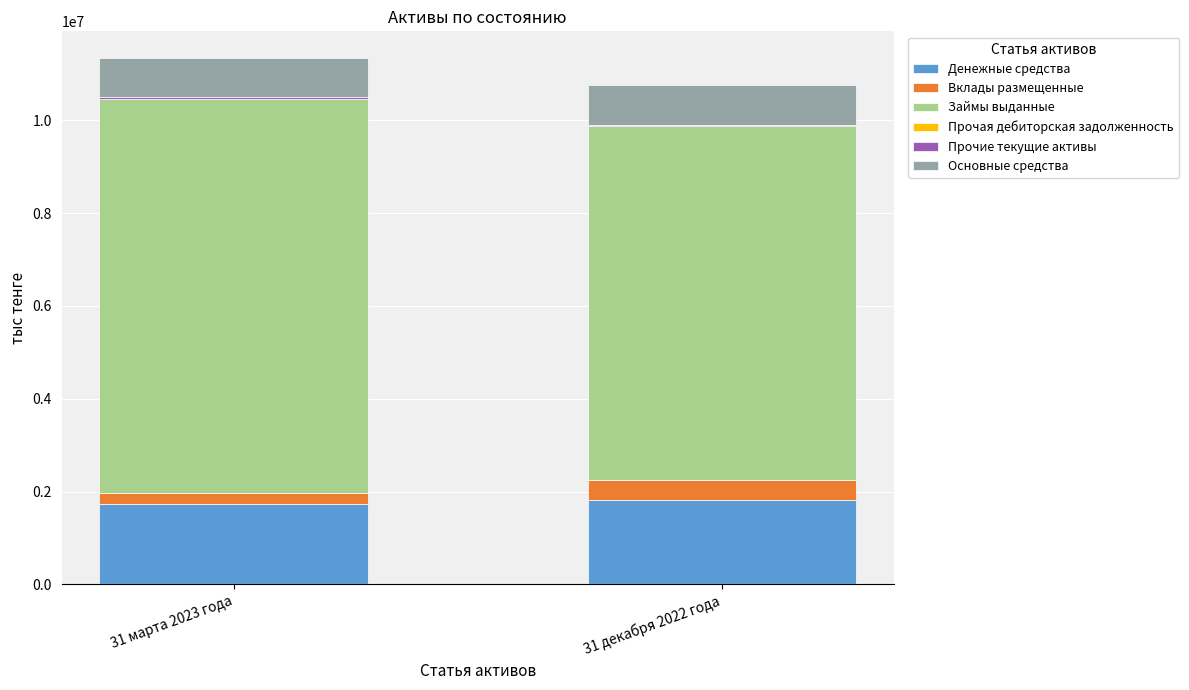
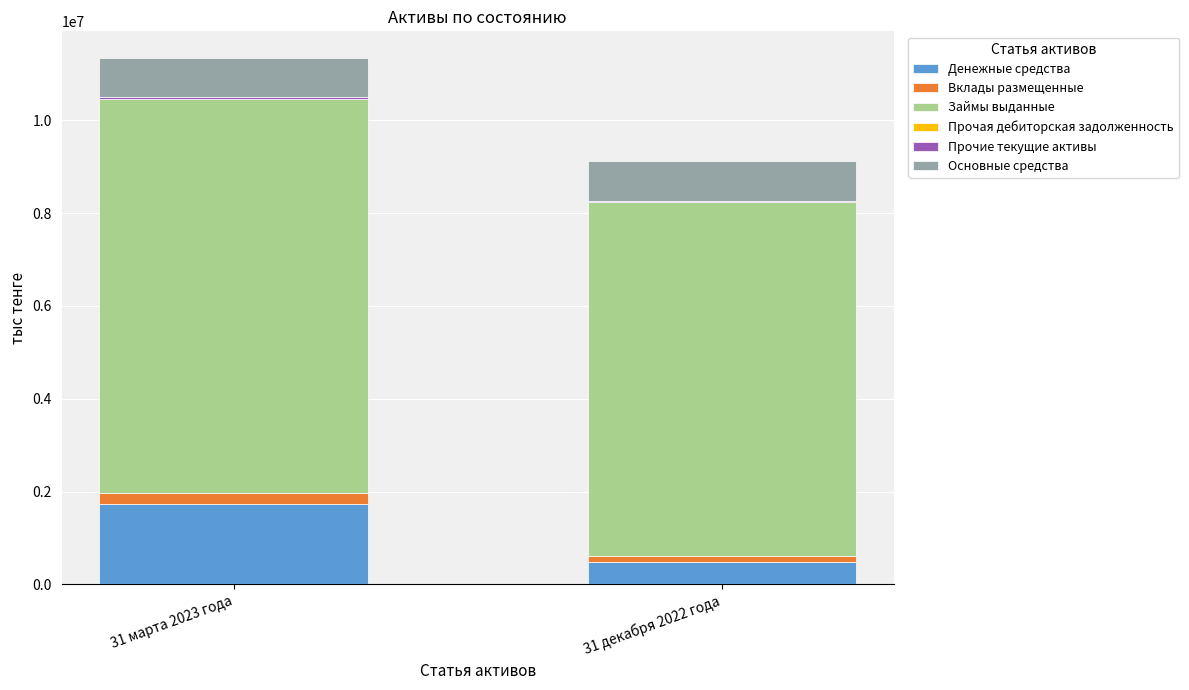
  {
    "Денежные средства": {
      "31 марта 2023 года": 1700000,
-     "31 декабря 2022 года": 1800000
+     "31 декабря 2022 года": 500000
    },
    "Вклады размещенные": {
      "31 марта 2023 года": 200000,
-     "31 декабря 2022 года": 400000
+     "31 декабря 2022 года": 100000
    },
    "Прочая дебиторская задолженность": {
      "31 марта 2023 года": 8500000,
      "31 декабря 2022 года": 7600000
    },
    "Основные средства": {
      "31 марта 2023 года": 800000,
      "31 декабря 2022 года": 800000
    }
  }
